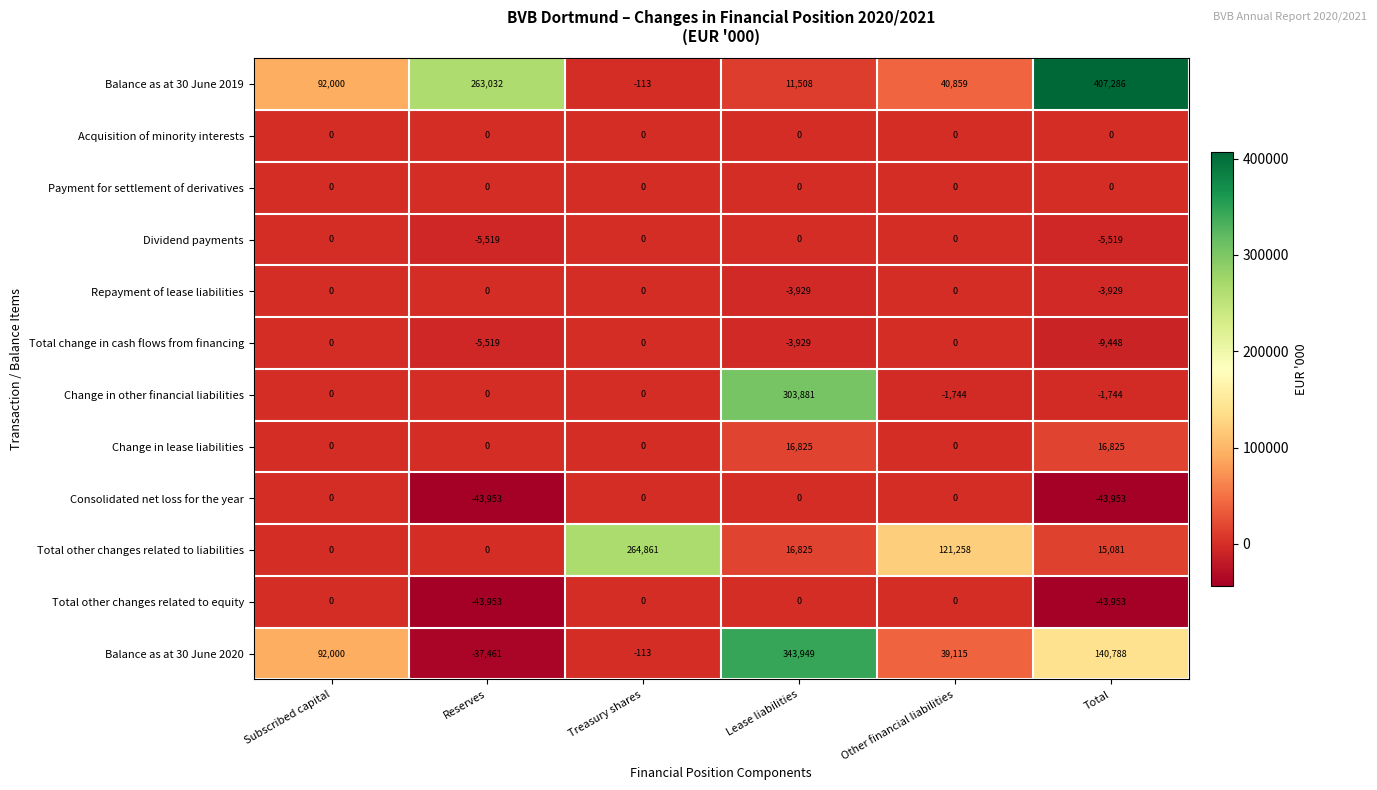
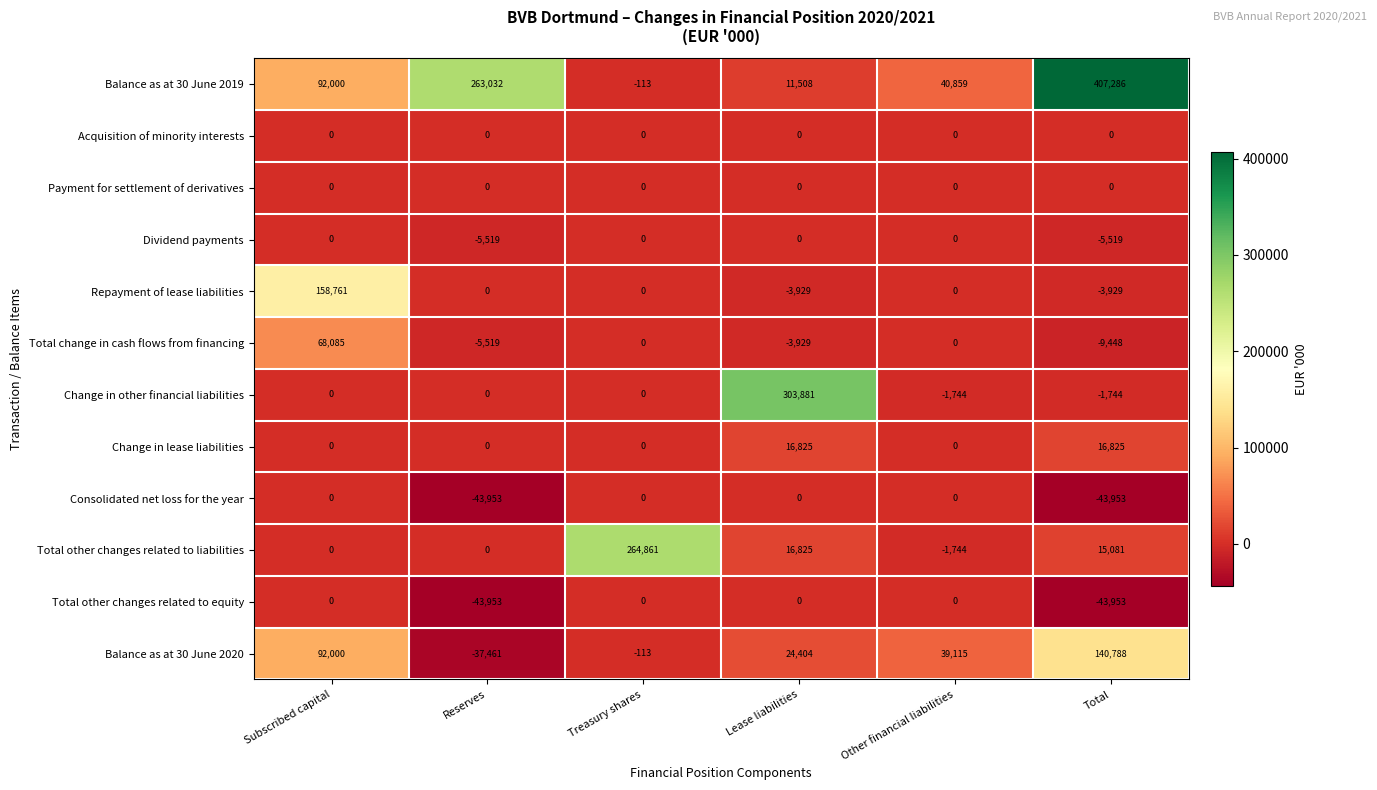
  {
    "Balance as at 30 June 2019": {
      "Subscribed capital": "92,000",
      "Reserves": "263,032",
      "Treasury shares": "-113",
      "Lease liabilities": "11,508",
      "Other financial liabilities": "40,859",
      "Total": "407,286"
    },
    "Acquisition of minority interests": {
      "Subscribed capital": "0",
      "Reserves": "0",
      "Treasury shares": "0",
      "Lease liabilities": "0",
      "Other financial liabilities": "0",
      "Total": "0"
    },
    "Payment for settlement of derivatives": {
      "Subscribed capital": "0",
      "Reserves": "0",
      "Treasury shares": "0",
      "Lease liabilities": "0",
      "Other financial liabilities": "0",
      "Total": "0"
    },
    "Dividend payments": {
      "Subscribed capital": "0",
      "Reserves": "-5,519",
      "Treasury shares": "0",
      "Lease liabilities": "0",
      "Other financial liabilities": "0",
      "Total": "-5,519"
    },
    "Repayment of lease liabilities": {
-     "Subscribed capital": "0",
+     "Subscribed capital": "158,761",
      "Reserves": "0",
      "Treasury shares": "0",
      "Lease liabilities": "-3,929",
      "Other financial liabilities": "0",
      "Total": "-3,929"
    },
    "Total change in cash flows from financing": {
-     "Subscribed capital": "0",
+     "Subscribed capital": "68,085",
      "Reserves": "-5,519",
      "Treasury shares": "0",
      "Lease liabilities": "-3,929",
      "Other financial liabilities": "0",
      "Total": "-9,448"
    },
    "Change in other financial liabilities": {
      "Subscribed capital": "0",
      "Reserves": "0",
      "Treasury shares": "0",
      "Lease liabilities": "303,881",
      "Other financial liabilities": "-1,744",
      "Total": "-1,744"
    },
    "Change in lease liabilities": {
      "Subscribed capital": "0",
      "Reserves": "0",
      "Treasury shares": "0",
      "Lease liabilities": "16,825",
      "Other financial liabilities": "0",
      "Total": "16,825"
    },
    "Consolidated net loss for the year": {
      "Subscribed capital": "0",
      "Reserves": "-43,953",
      "Treasury shares": "0",
      "Lease liabilities": "0",
      "Other financial liabilities": "0",
      "Total": "-43,953"
    },
    "Total other changes related to liabilities": {
      "Subscribed capital": "0",
      "Reserves": "0",
      "Treasury shares": "264,861",
      "Lease liabilities": "16,825",
-     "Other financial liabilities": "121,258",
+     "Other financial liabilities": "-1,744",
      "Total": "15,081"
    },
    "Total other changes related to equity": {
      "Subscribed capital": "0",
      "Reserves": "-43,953",
      "Treasury shares": "0",
      "Lease liabilities": "0",
      "Other financial liabilities": "0",
      "Total": "-43,953"
    },
    "Balance as at 30 June 2020": {
      "Subscribed capital": "92,000",
      "Reserves": "-37,461",
      "Treasury shares": "-113",
-     "Lease liabilities": "343,949",
+     "Lease liabilities": "24,404",
      "Other financial liabilities": "39,115",
      "Total": "140,788"
    }
  }
